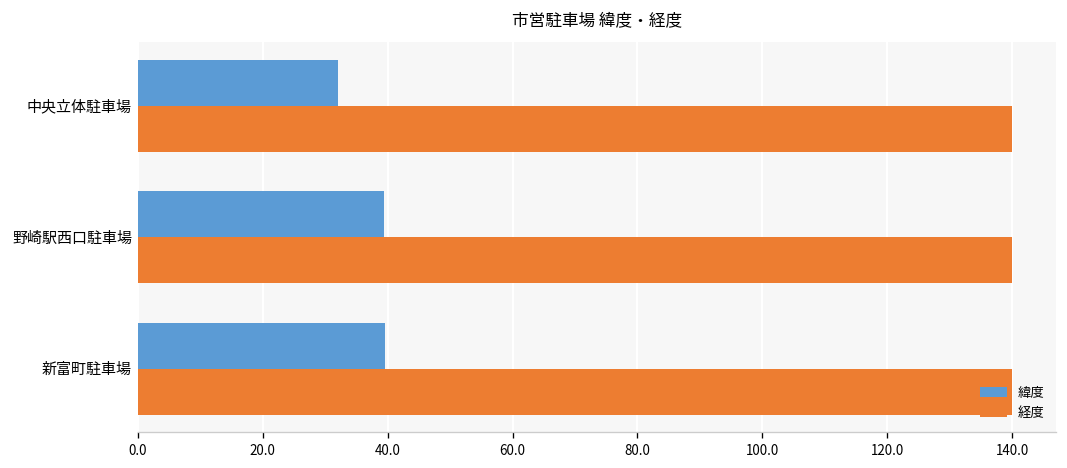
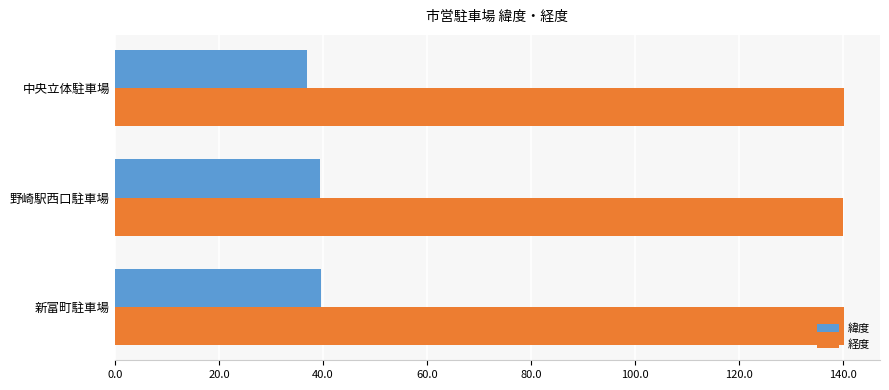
  {
    "緯度": {
-     "中央立体駐車場": 32,
+     "中央立体駐車場": 37,
      "野崎駅西口駐車場": 39,
      "新富町駐車場": 40
    },
    "経度": {
      "中央立体駐車場": 140,
      "野崎駅西口駐車場": 140,
      "新富町駐車場": 140
    }
  }
